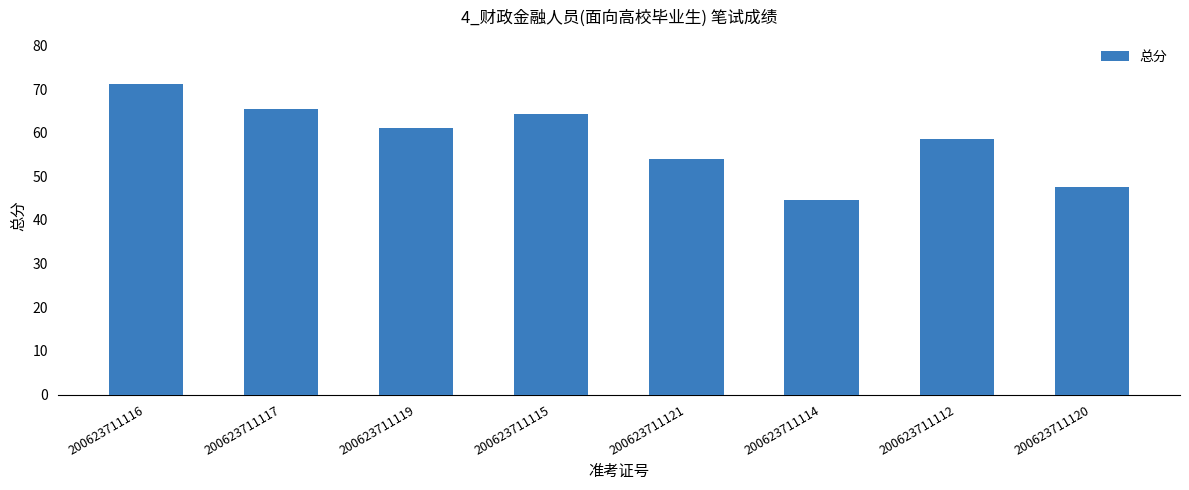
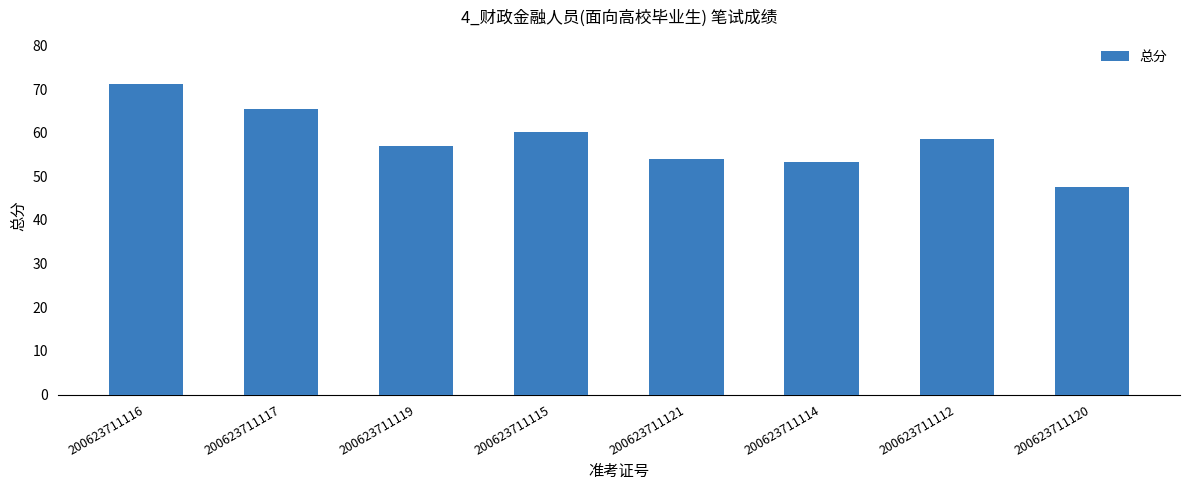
  {
    "200623711116": 71,
    "200623711117": 65,
-   "200623711119": 61,
-   "200623711115": 64,
+   "200623711119": 57,
+   "200623711115": 60,
    "200623711121": 54,
-   "200623711114": 45,
+   "200623711114": 53,
    "200623711112": 59,
    "200623711120": 48
  }
